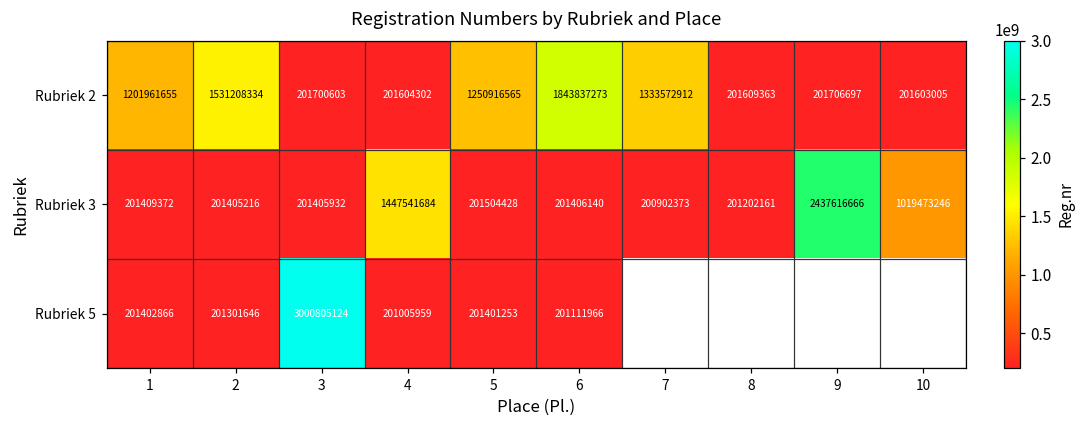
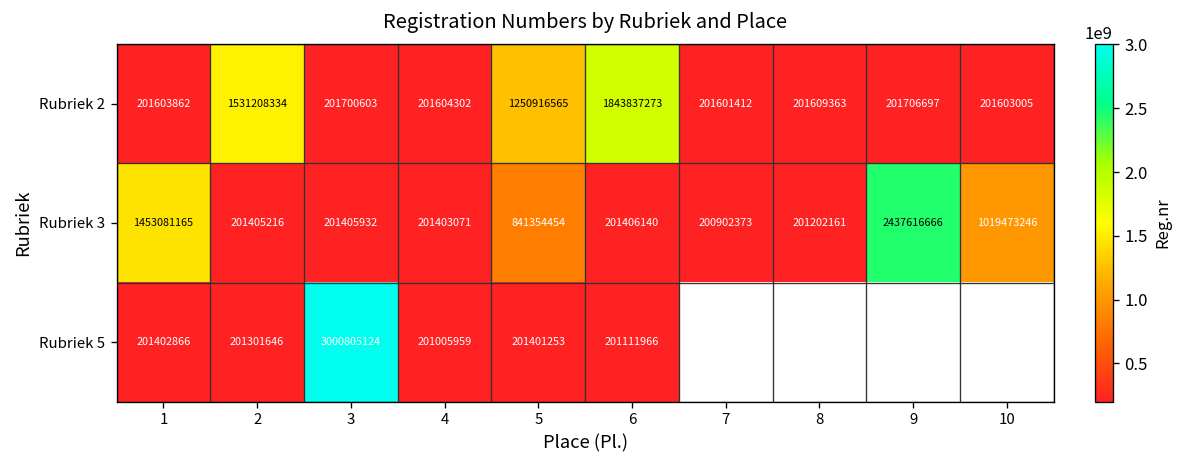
  {
    "Rubriek 2": {
-     "1": 1201961655,
+     "1": 201603862,
      "2": 1531208334,
      "3": 201700603,
      "4": 201604302,
      "5": 1250916565,
      "6": 1843837273,
-     "7": 1333572912,
+     "7": 201601412,
      "8": 201609363,
      "9": 201706697,
      "10": 201603005
    },
    "Rubriek 3": {
-     "1": 201409372,
+     "1": 1453081165,
      "2": 201405216,
      "3": 201405932,
-     "4": 1447541684,
-     "5": 201504428,
+     "4": 201403071,
+     "5": 841354454,
      "6": 201406140,
      "7": 200902373,
      "8": 201202161,
      "9": 2437616666,
      "10": 1019473246
    },
    "Rubriek 5": {
      "1": 201402866,
      "2": 201301646,
      "3": 3000805124,
      "4": 201005959,
      "5": 201401253,
      "6": 201111966
    }
  }
